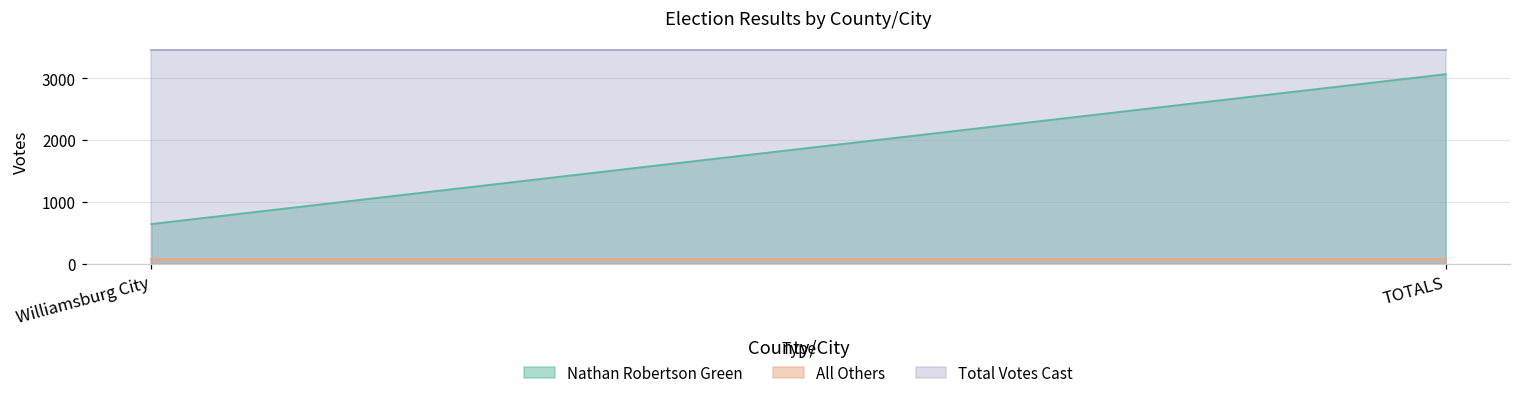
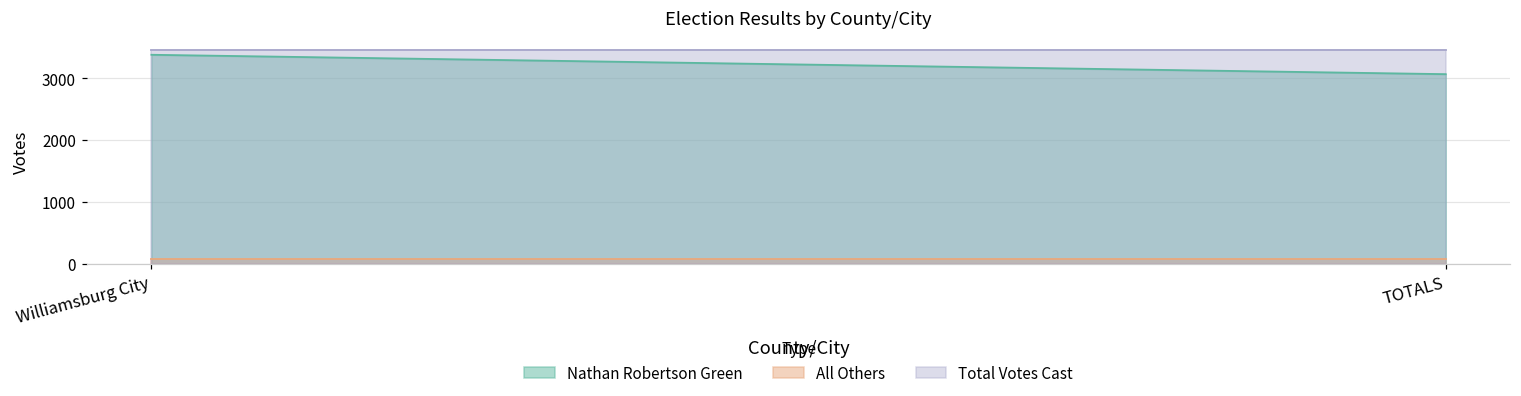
  {
    "Nathan Robertson Green": {
-     "Williamsburg City": 600,
+     "Williamsburg City": 3400,
      "TOTALS": 3100
    },
    "All Others": {
      "Williamsburg City": 100,
      "TOTALS": 100
    },
    "Total Votes Cast": {
      "Williamsburg City": 3400,
      "TOTALS": 3400
    }
  }
